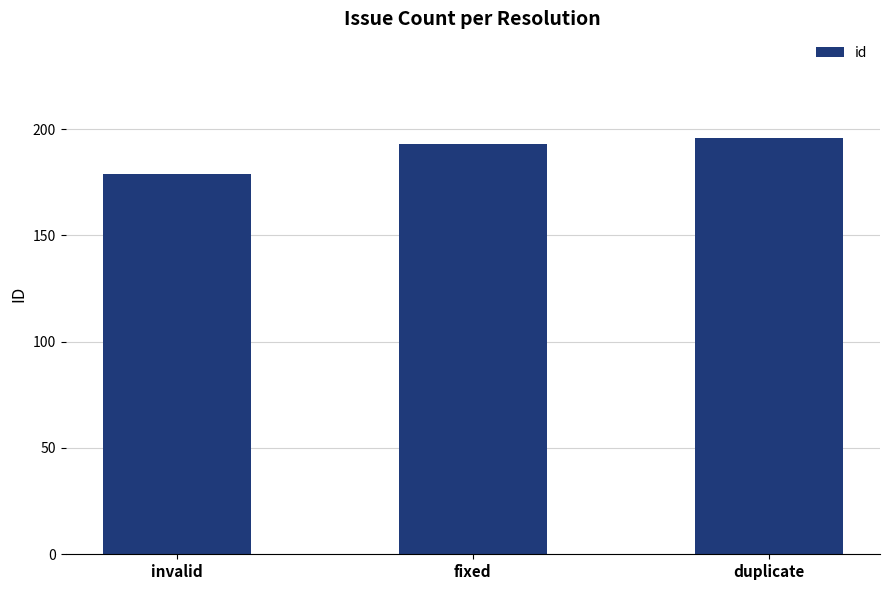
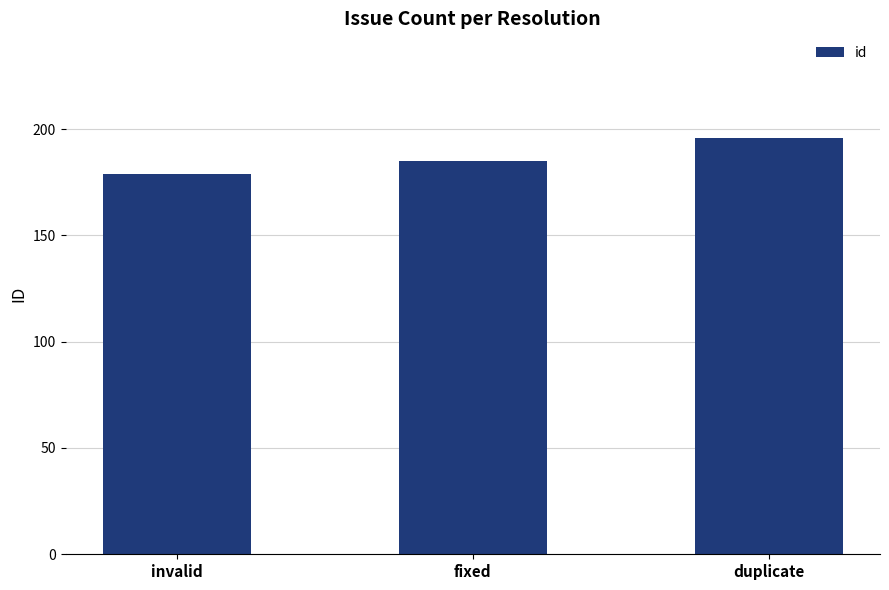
  {
    "invalid": 179,
-   "fixed": 193,
+   "fixed": 185,
    "duplicate": 196
  }
